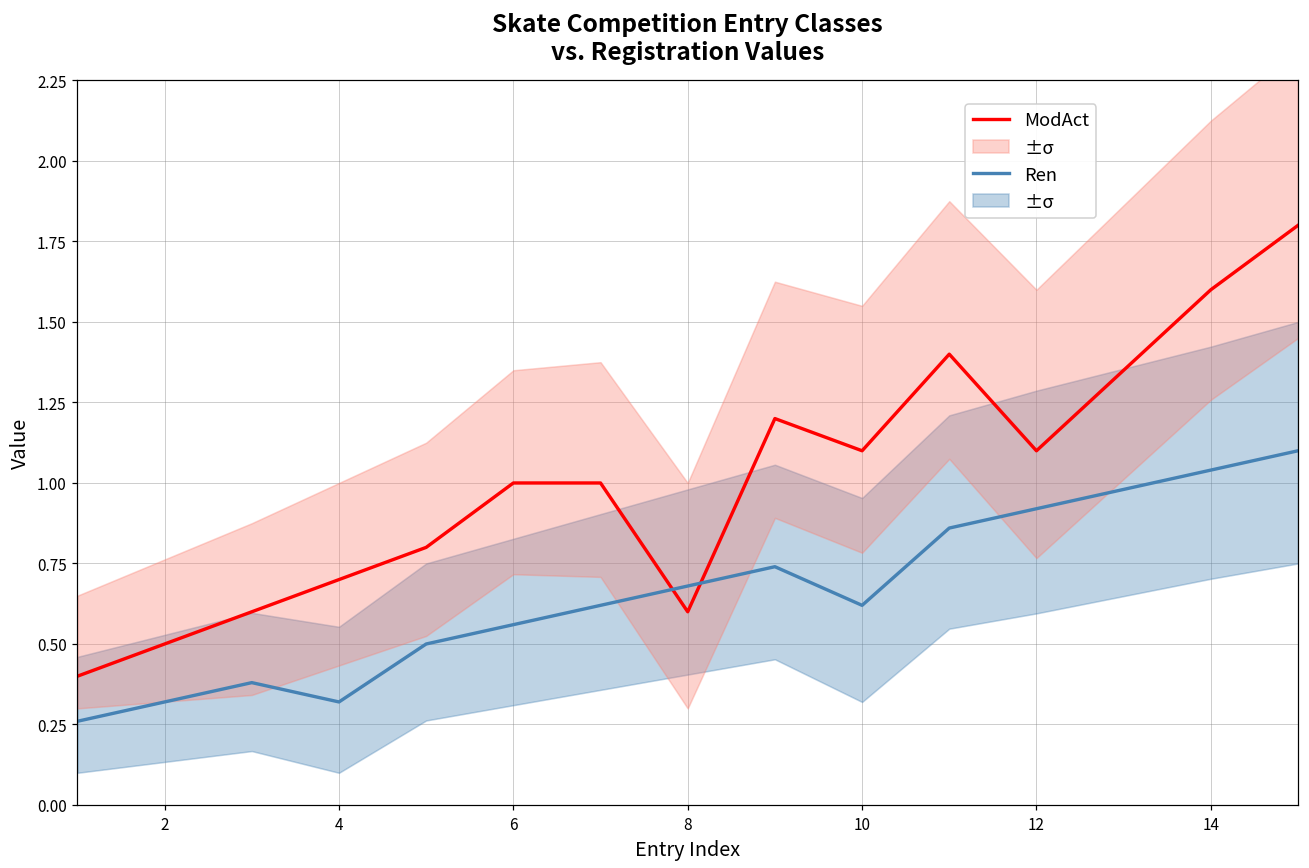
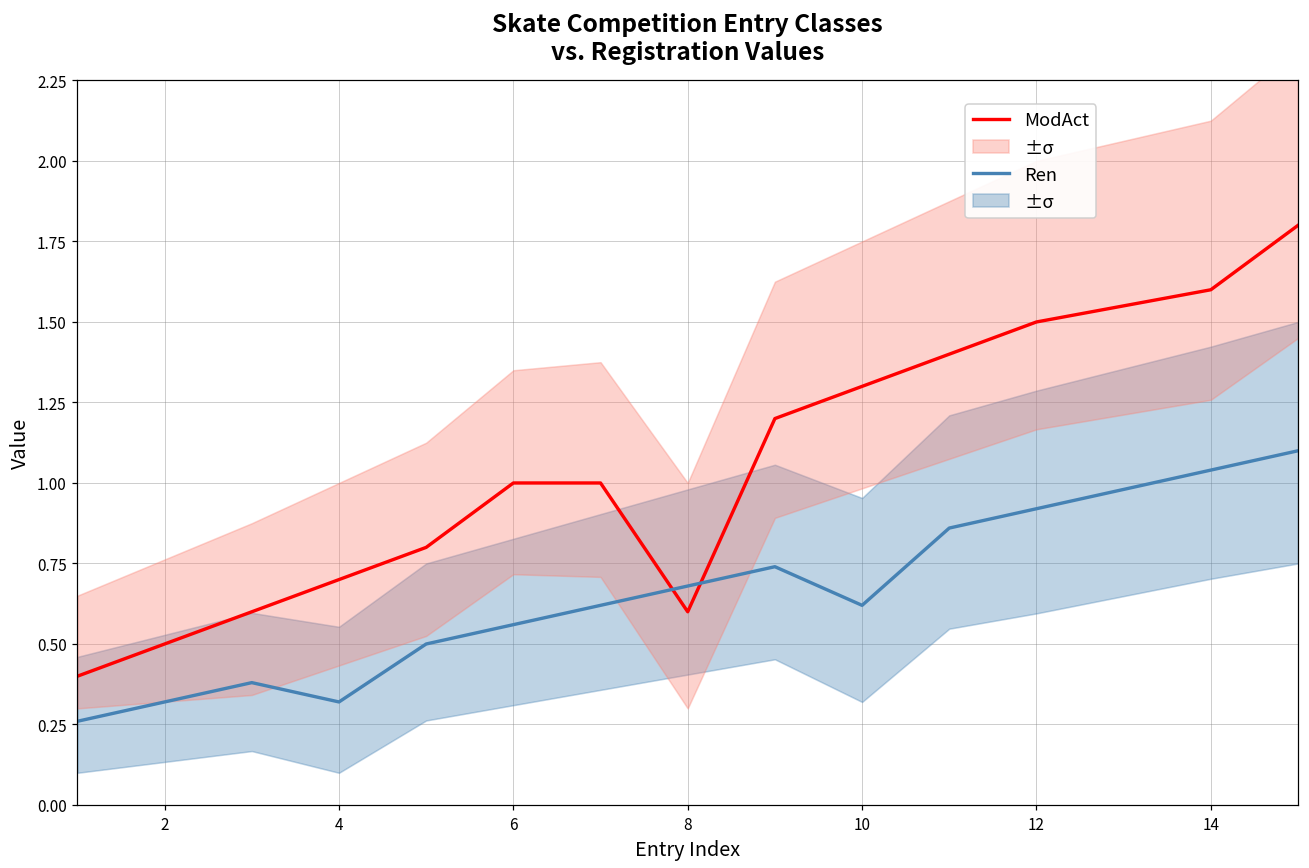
  {
    "ModAct": {
      "4": 0.70,
      "6": 1.00,
      "8": 0.60,
-     "10": 1.10,
-     "12": 1.10,
+     "10": 1.30,
+     "12": 1.50,
      "14": 1.60
    }
  }
